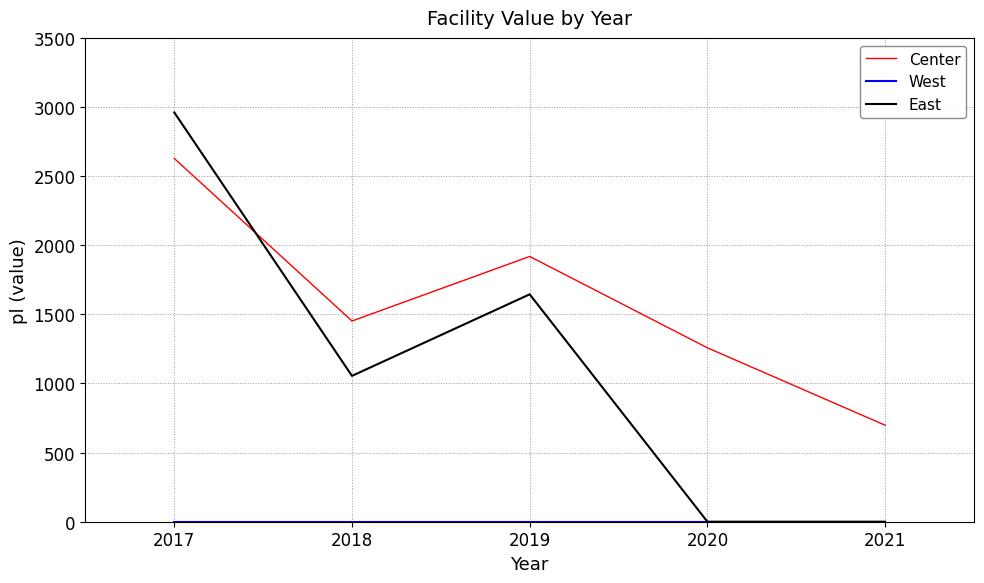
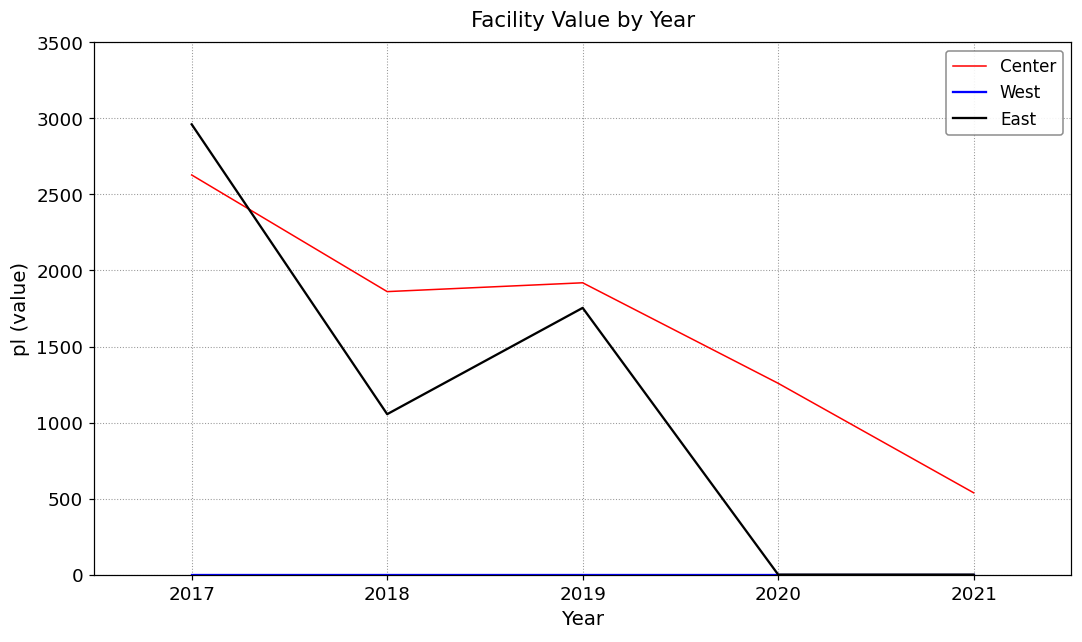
  {
    "Center": {
      "2017": 2630,
-     "2018": 1450,
+     "2018": 1860,
      "2019": 1920,
      "2020": 1260,
-     "2021": 700
+     "2021": 540
    },
    "West": {
      "2017": 0,
      "2018": 0,
      "2019": 0
    },
    "East": {
      "2017": 2960,
      "2018": 1060,
-     "2019": 1650
+     "2019": 1750
    }
  }
